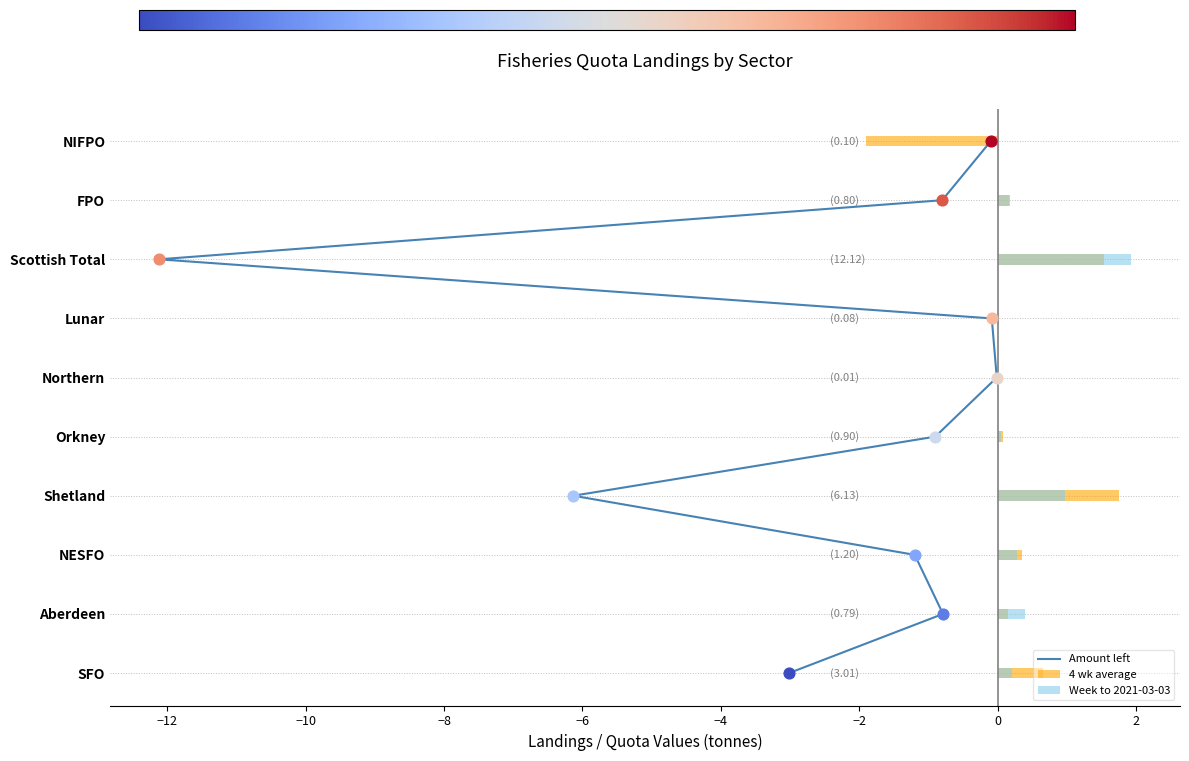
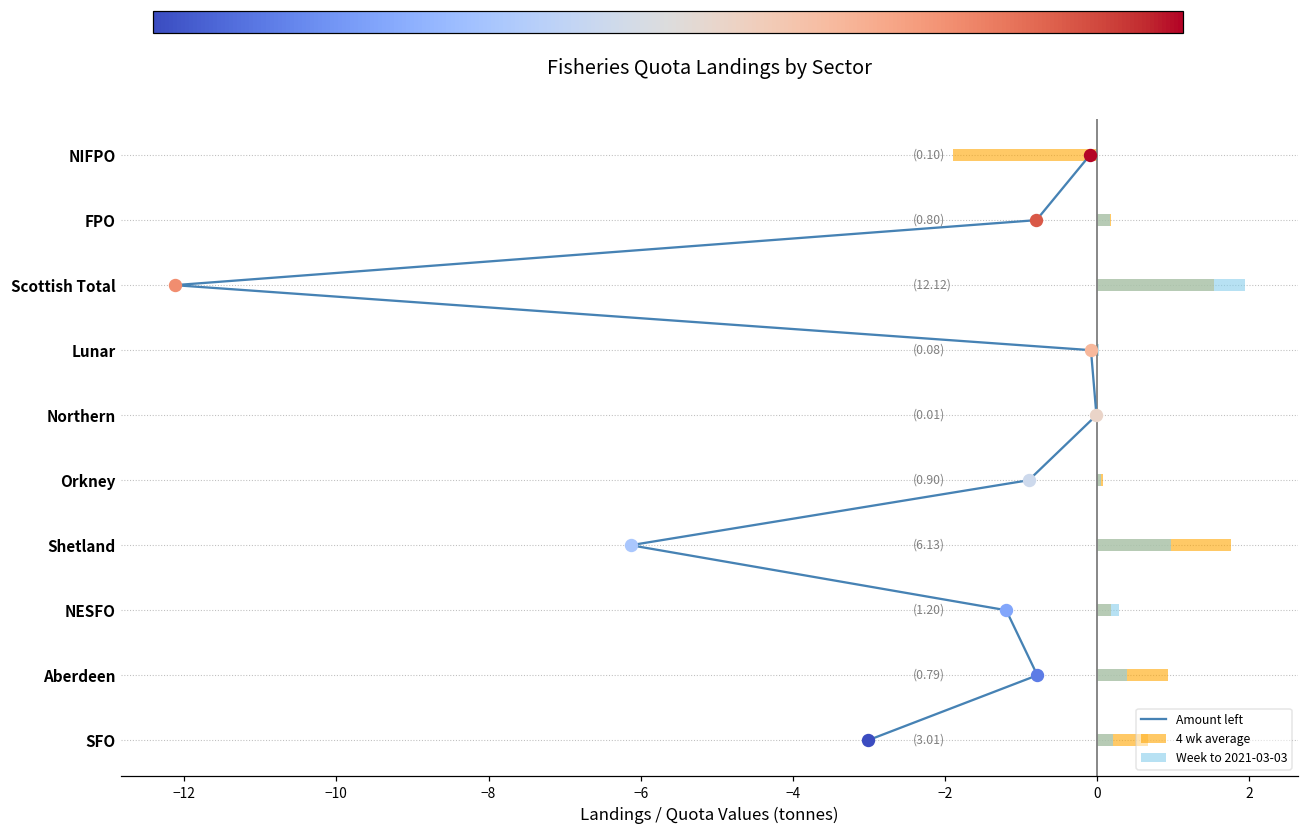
  {
    "4 wk average": {
      "FPO": 0.2,
      "Northern": 0.0,
      "Orkney": 0.1,
      "Shetland": 1.8,
-     "NESFO": 0.4,
-     "Aberdeen": 0.1
+     "NESFO": 0.2,
+     "Aberdeen": 0.9
    }
  }
